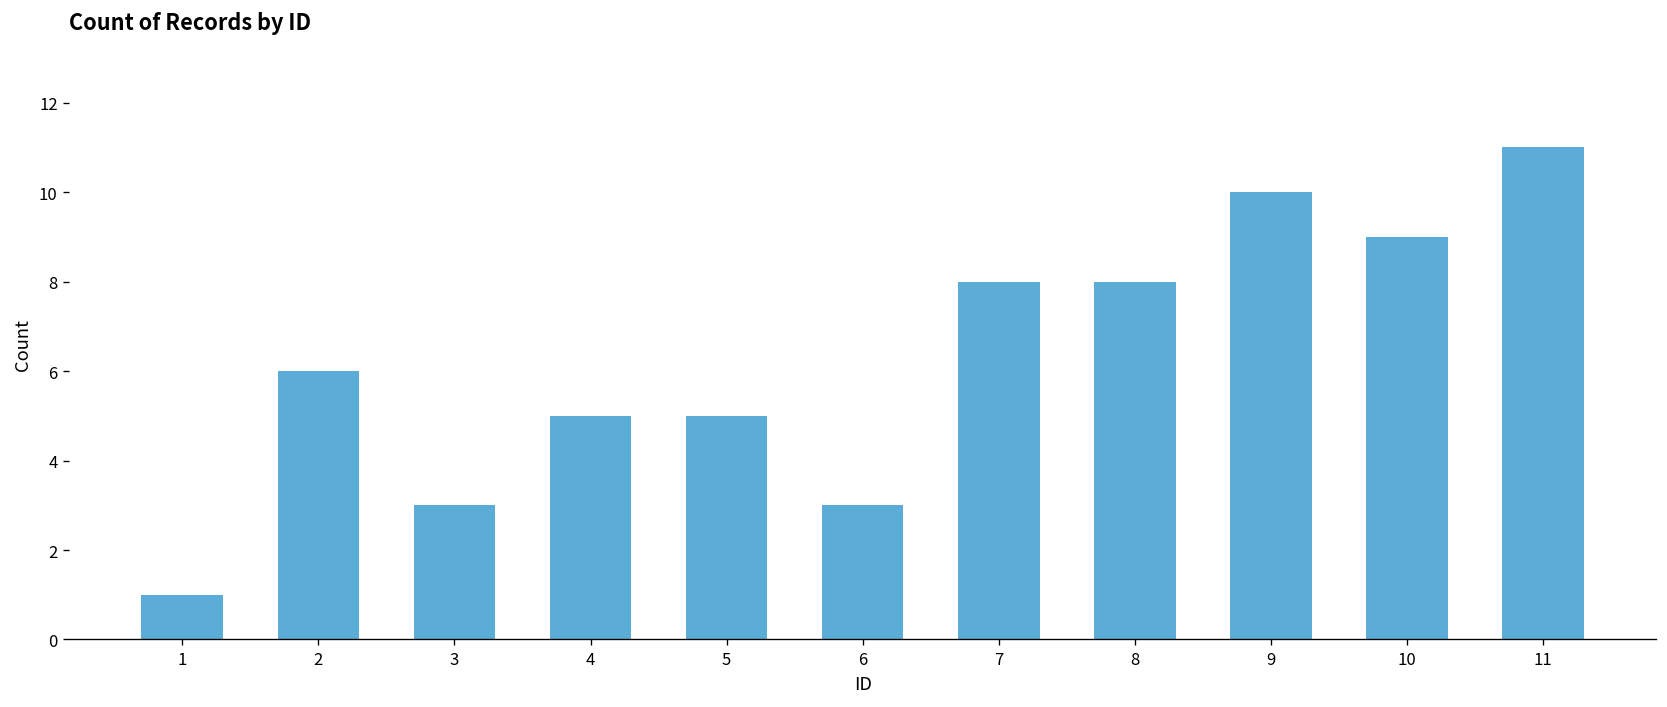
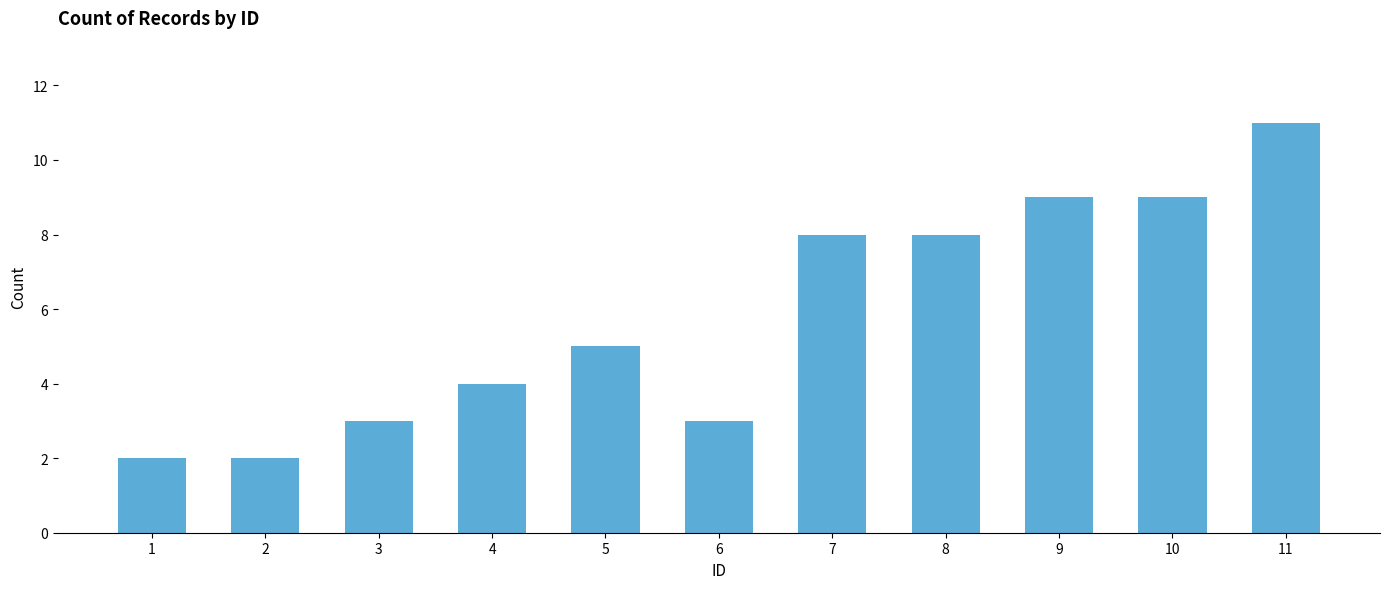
  {
-   "1": 1,
-   "2": 6,
+   "1": 2,
+   "2": 2,
    "3": 3,
-   "4": 5,
+   "4": 4,
    "5": 5,
    "6": 3,
    "7": 8,
    "8": 8,
-   "9": 10,
+   "9": 9,
    "10": 9,
    "11": 11
  }
